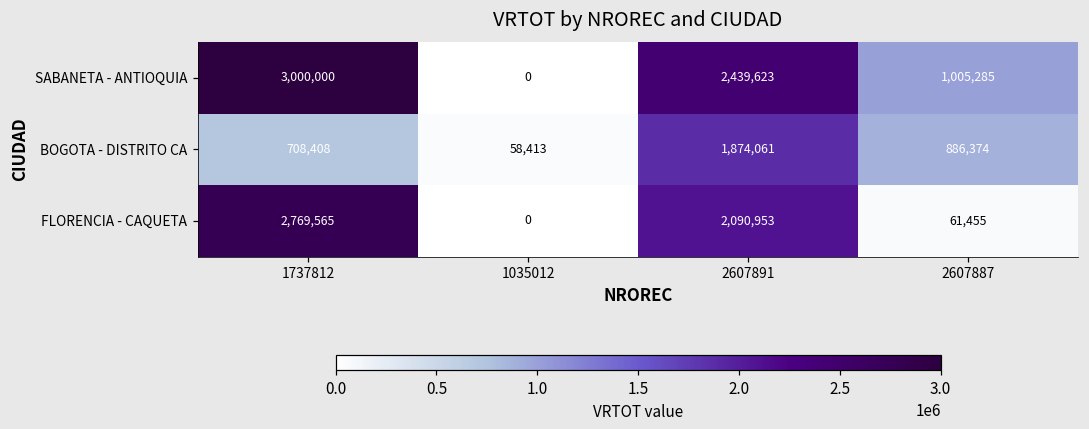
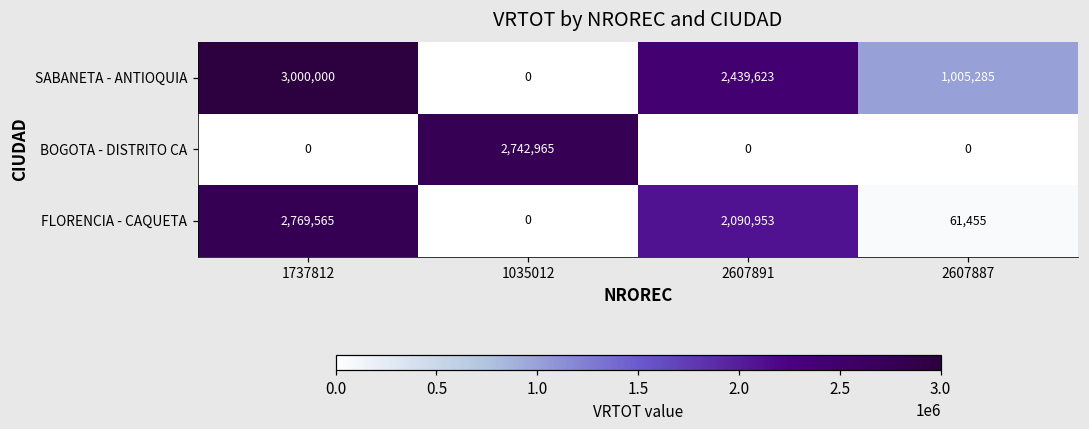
  {
    "SABANETA - ANTIOQUIA": {
      "1737812": "3,000,000",
      "1035012": "0",
      "2607891": "2,439,623",
      "2607887": "1,005,285"
    },
    "BOGOTA - DISTRITO CA": {
-     "1737812": "708,408",
-     "1035012": "58,413",
-     "2607891": "1,874,061",
-     "2607887": "886,374"
+     "1737812": "0",
+     "1035012": "2,742,965",
+     "2607891": "0",
+     "2607887": "0"
    },
    "FLORENCIA - CAQUETA": {
      "1737812": "2,769,565",
      "1035012": "0",
      "2607891": "2,090,953",
      "2607887": "61,455"
    }
  }
